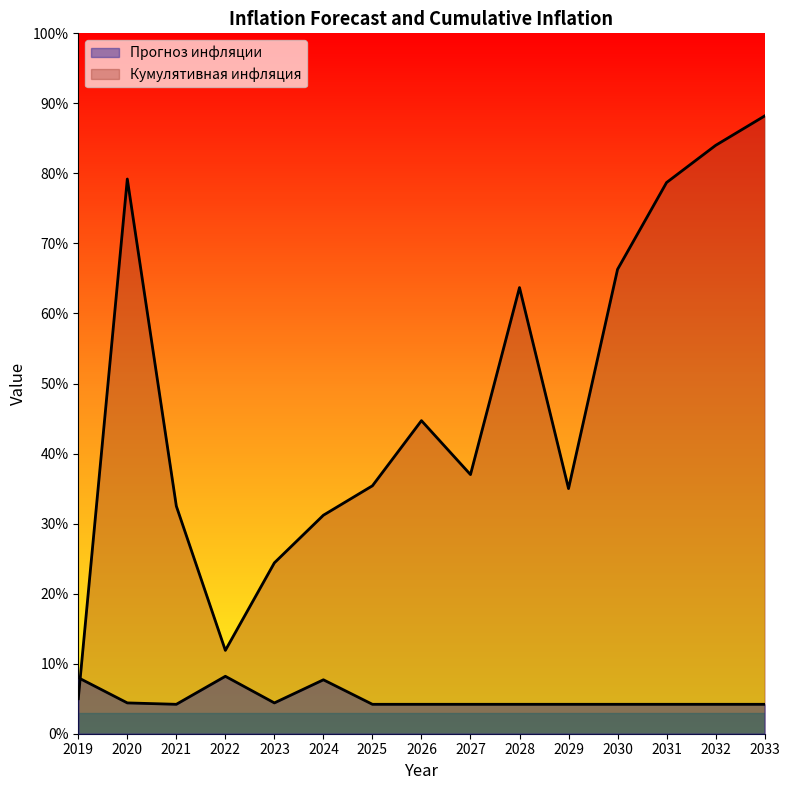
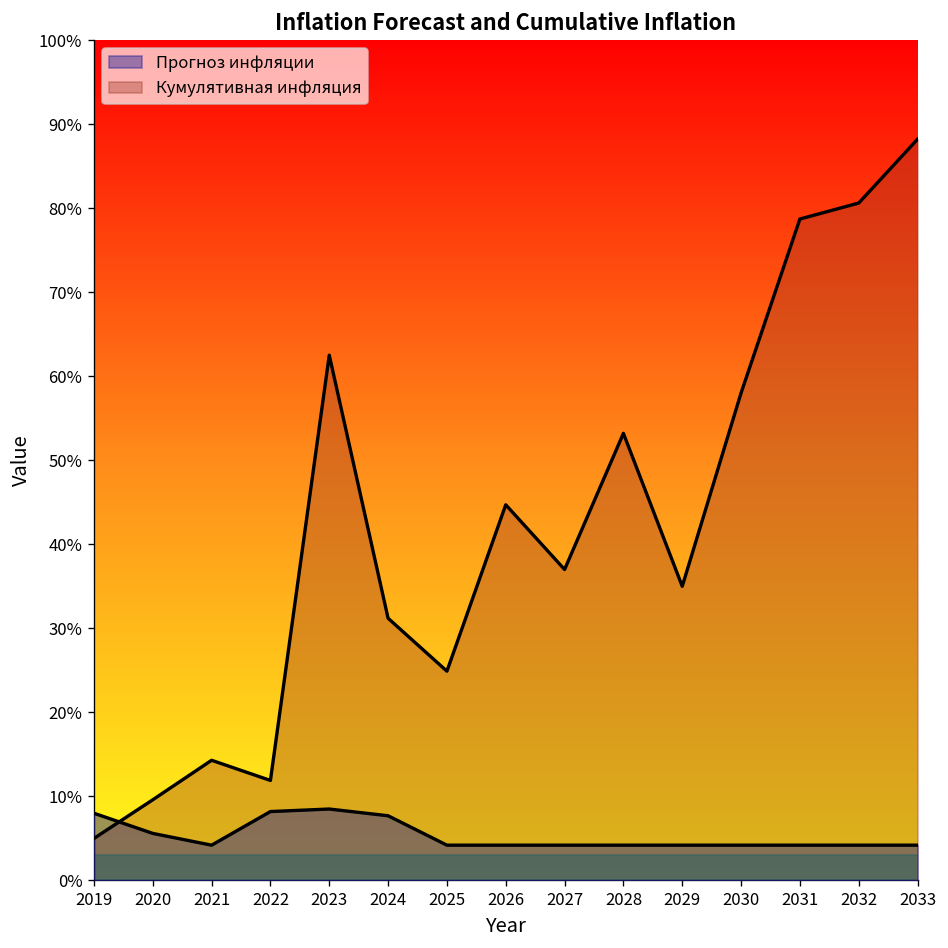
  {
    "Прогноз инфляции": {
      "2019": "8%",
-     "2020": "4%",
+     "2020": "6%",
      "2021": "4%",
      "2022": "8%",
-     "2023": "4%",
+     "2023": "9%",
      "2024": "8%",
      "2025": "4%",
      "2026": "4%",
      "2027": "4%",
      "2028": "4%",
      "2029": "4%",
      "2030": "4%",
      "2031": "4%",
      "2032": "4%",
      "2033": "4%"
    },
    "Кумулятивная инфляция": {
      "2019": "5%",
-     "2020": "79%",
-     "2021": "33%",
+     "2020": "10%",
+     "2021": "14%",
      "2022": "12%",
-     "2023": "24%",
+     "2023": "63%",
      "2024": "31%",
-     "2025": "35%",
+     "2025": "25%",
      "2026": "45%",
      "2027": "37%",
-     "2028": "64%",
+     "2028": "53%",
      "2029": "35%",
-     "2030": "66%",
+     "2030": "58%",
      "2031": "79%",
-     "2032": "84%",
+     "2032": "81%",
      "2033": "88%"
    }
  }
